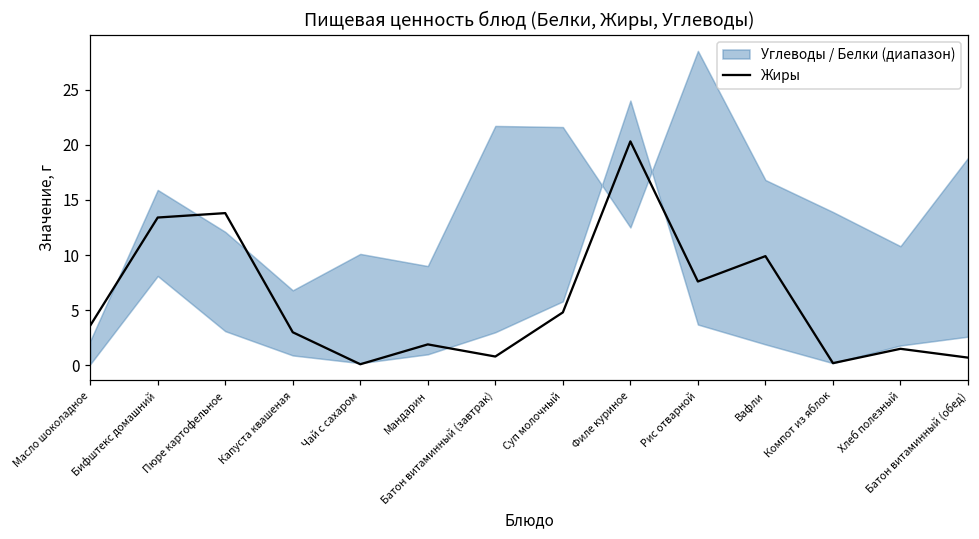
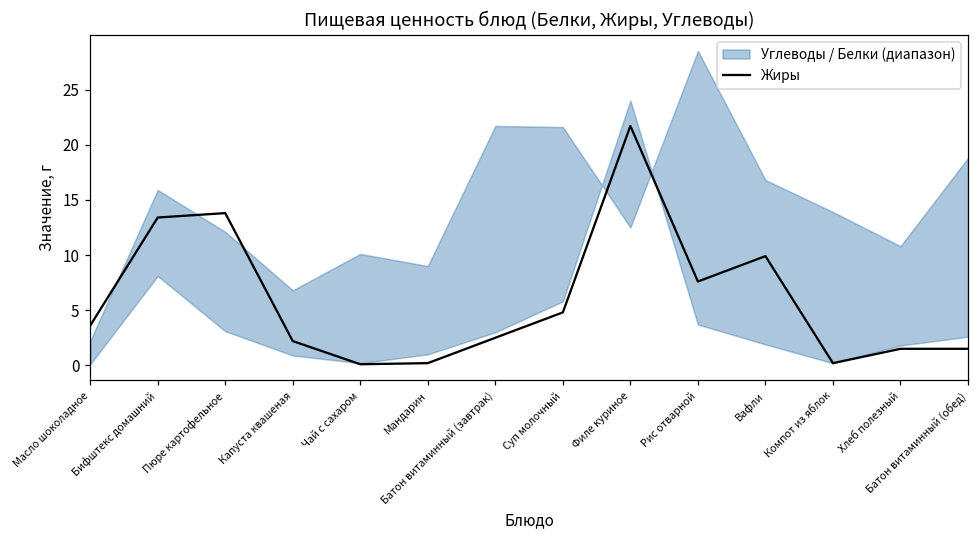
  {
    "Жиры": {
      "Масло шоколадное": 3.6,
      "Бифштекс домашний": 13.4,
      "Пюре картофельное": 13.8,
-     "Капуста квашеная": 3.0,
+     "Капуста квашеная": 2.2,
      "Чай с сахаром": 0.1,
-     "Мандарин": 1.9,
-     "Батон витаминный (завтрак)": 0.8,
+     "Мандарин": 0.2,
+     "Батон витаминный (завтрак)": 2.5,
      "Суп молочный": 4.8,
-     "Филе куриное": 20.3,
+     "Филе куриное": 21.7,
      "Рис отварной": 7.6,
      "Вафли": 9.9,
      "Компот из яблок": 0.2,
      "Хлеб полезный": 1.5,
-     "Батон витаминный (обед)": 0.7
+     "Батон витаминный (обед)": 1.5
    }
  }
